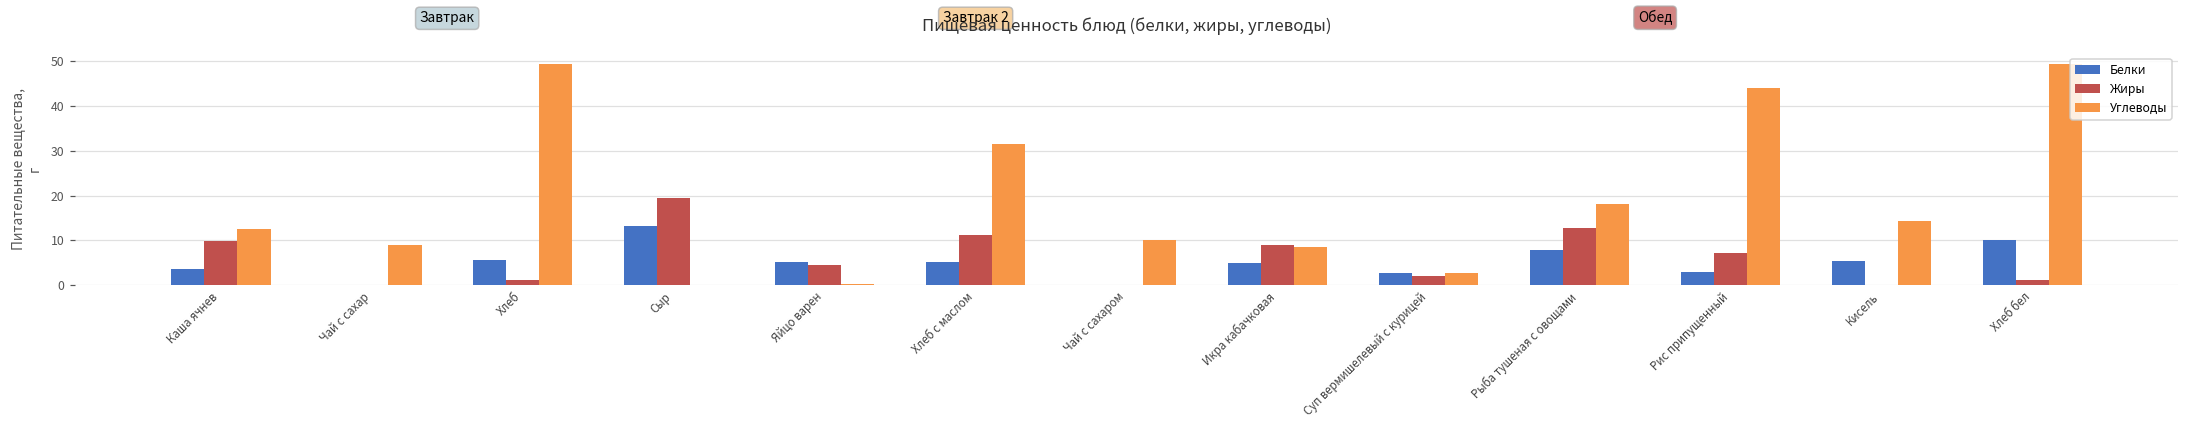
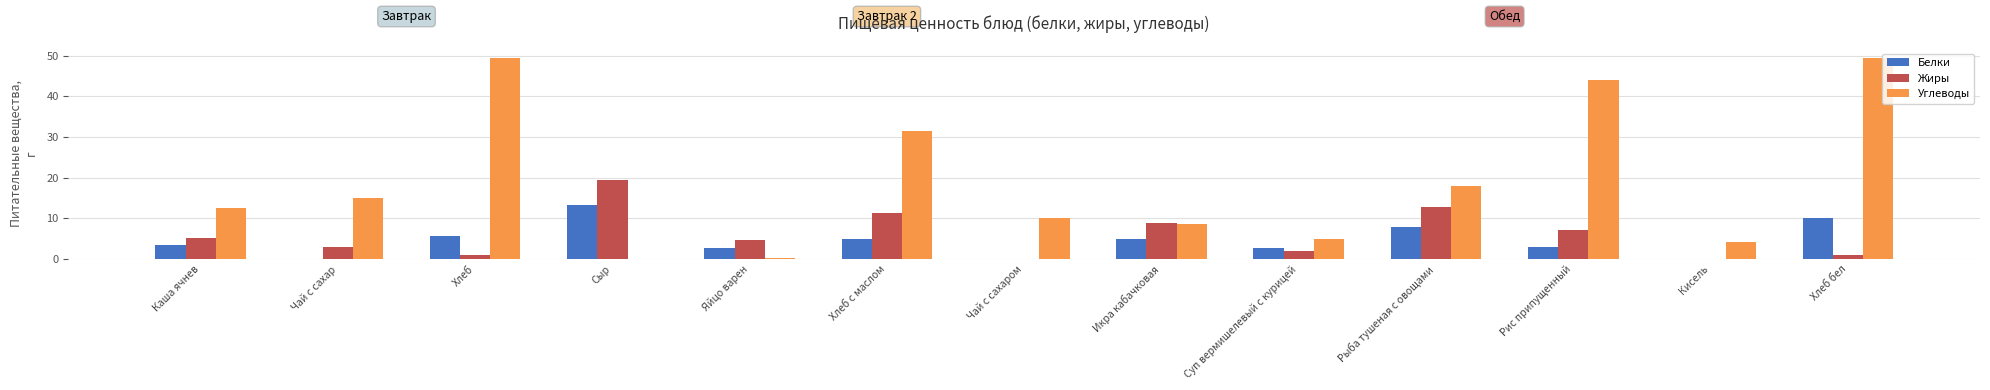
  {
    "Белки": {
      "Каша ячнев": 4,
      "Чай с сахар": 0,
      "Хлеб": 6,
      "Сыр": 13,
-     "Яйцо варен": 5,
+     "Яйцо варен": 3,
      "Хлеб с маслом": 5,
      "Чай с сахаром": 0,
      "Икра кабачковая": 5,
      "Суп вермишелевый с курицей": 3,
      "Рыба тушеная с овощами": 8,
      "Рис припущенный": 3,
-     "Кисель": 5,
+     "Кисель": 0,
      "Хлеб бел": 10
    },
    "Жиры": {
-     "Каша ячнев": 10,
-     "Чай с сахар": 0,
+     "Каша ячнев": 5,
+     "Чай с сахар": 3,
      "Хлеб": 1,
      "Сыр": 20,
      "Яйцо варен": 5,
      "Хлеб с маслом": 11,
      "Чай с сахаром": 0,
      "Икра кабачковая": 9,
      "Суп вермишелевый с курицей": 2,
      "Рыба тушеная с овощами": 13,
      "Рис припущенный": 7,
      "Хлеб бел": 1
    },
    "Углеводы": {
      "Каша ячнев": 13,
-     "Чай с сахар": 9,
+     "Чай с сахар": 15,
      "Хлеб": 49,
      "Сыр": 0,
      "Хлеб с маслом": 32,
      "Чай с сахаром": 10,
      "Икра кабачковая": 9,
-     "Суп вермишелевый с курицей": 3,
+     "Суп вермишелевый с курицей": 5,
      "Рыба тушеная с овощами": 18,
      "Рис припущенный": 44,
-     "Кисель": 14,
+     "Кисель": 4,
      "Хлеб бел": 49
    }
  }
